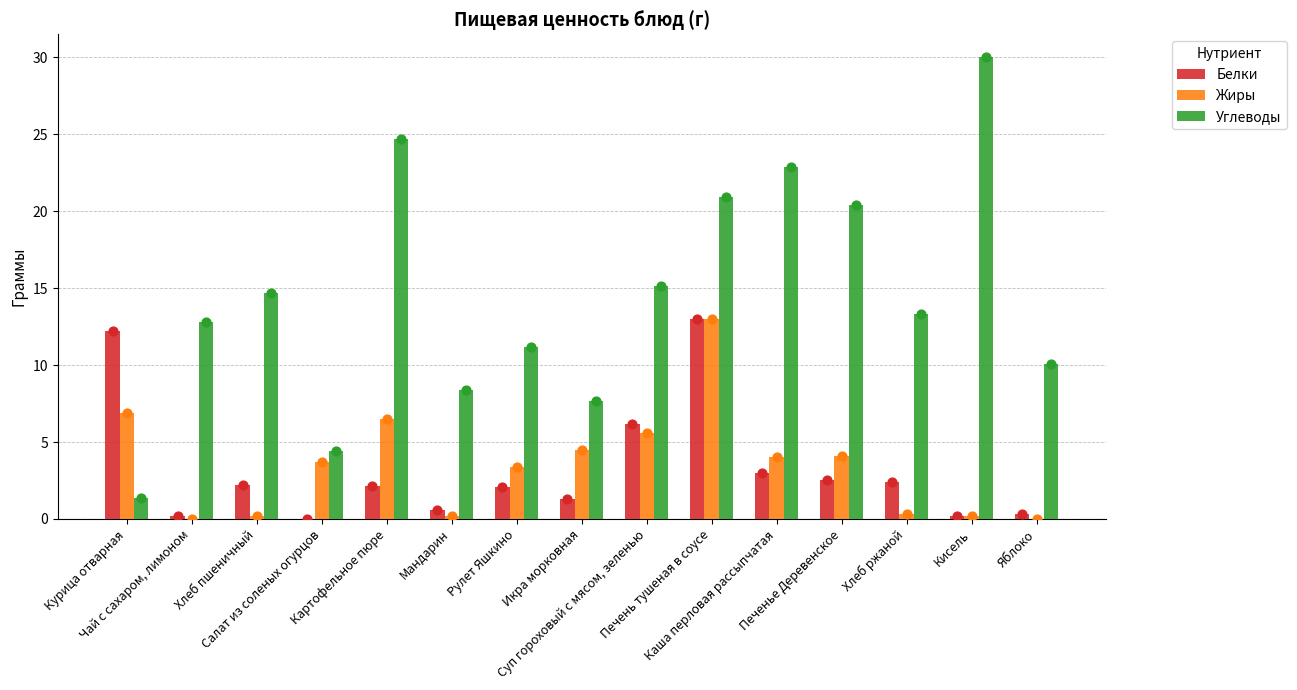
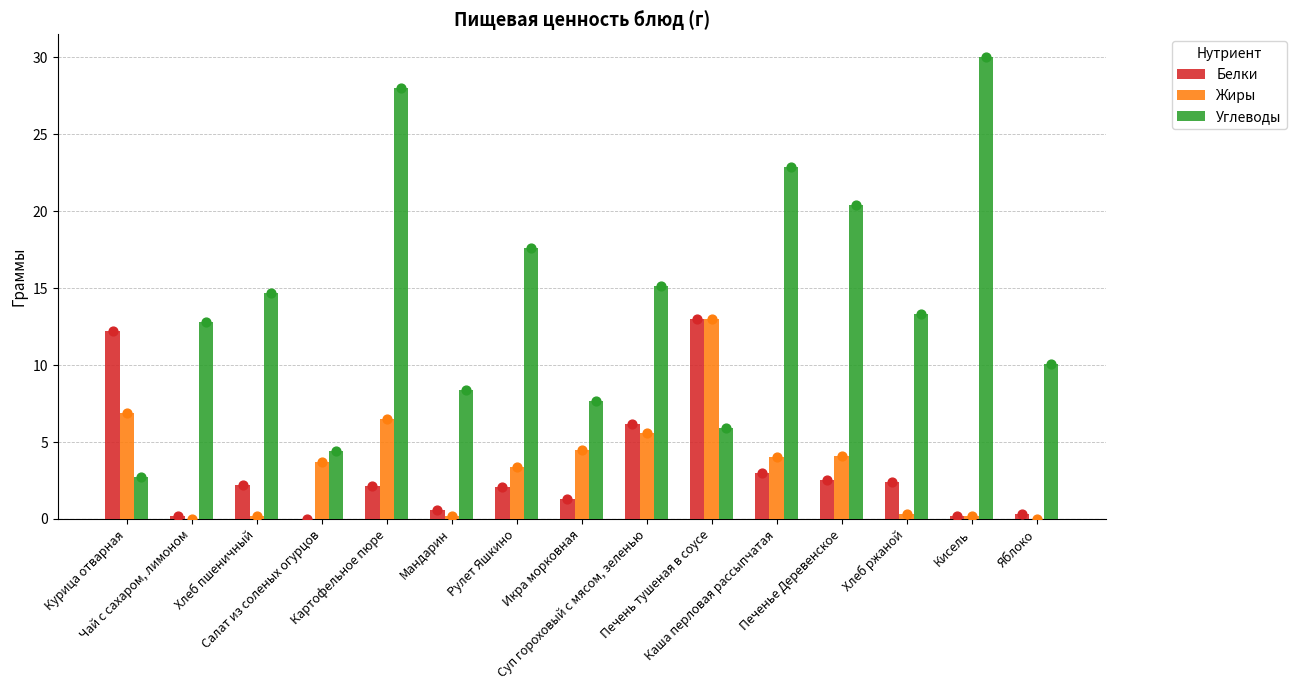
  {
    "Углеводы": {
-     "Курица отварная": 1.4,
+     "Курица отварная": 2.8,
      "Чай с сахаром, лимоном": 12.8,
      "Хлеб пшеничный": 14.7,
      "Салат из соленых огурцов": 4.4,
-     "Картофельное пюре": 24.7,
+     "Картофельное пюре": 28.0,
      "Мандарин": 8.4,
-     "Рулет Яшкино": 11.2,
+     "Рулет Яшкино": 17.6,
      "Икра морковная": 7.7,
      "Суп гороховый с мясом, зеленью": 15.1,
-     "Печень тушеная в соусе": 20.9,
+     "Печень тушеная в соусе": 5.9,
      "Каша перловая рассыпчатая": 22.9,
      "Печенье Деревенское": 20.4,
      "Хлеб ржаной": 13.3,
      "Кисель": 30.0,
      "Яблоко": 10.1
    }
  }
